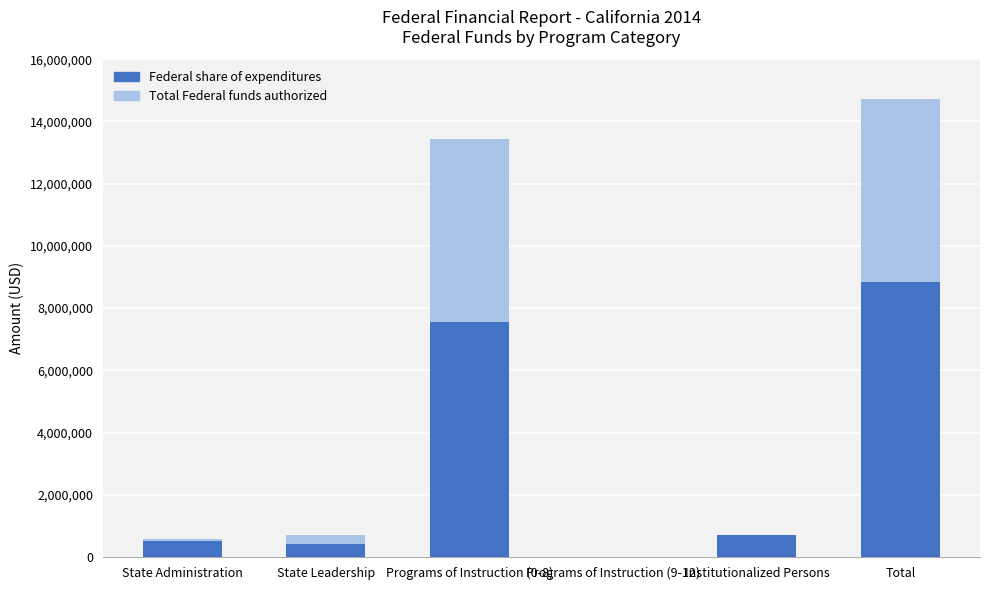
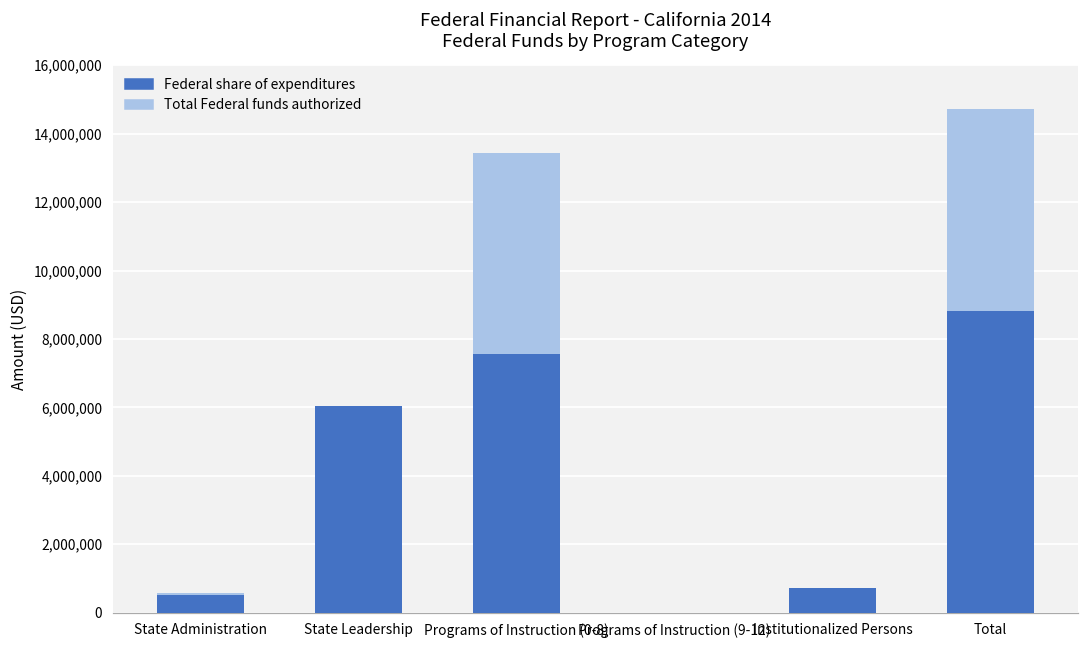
  {
    "Federal share of expenditures": {
      "State Administration": "500,000",
-     "State Leadership": "400,000",
+     "State Leadership": "6,000,000",
      "Institutionalized Persons": "700,000"
    },
    "Total Federal funds authorized": {
      "State Administration": "600,000",
-     "State Leadership": "700,000",
+     "State Leadership": "4,700,000",
      "Institutionalized Persons": "0",
      "Total": "14,700,000"
    }
  }
